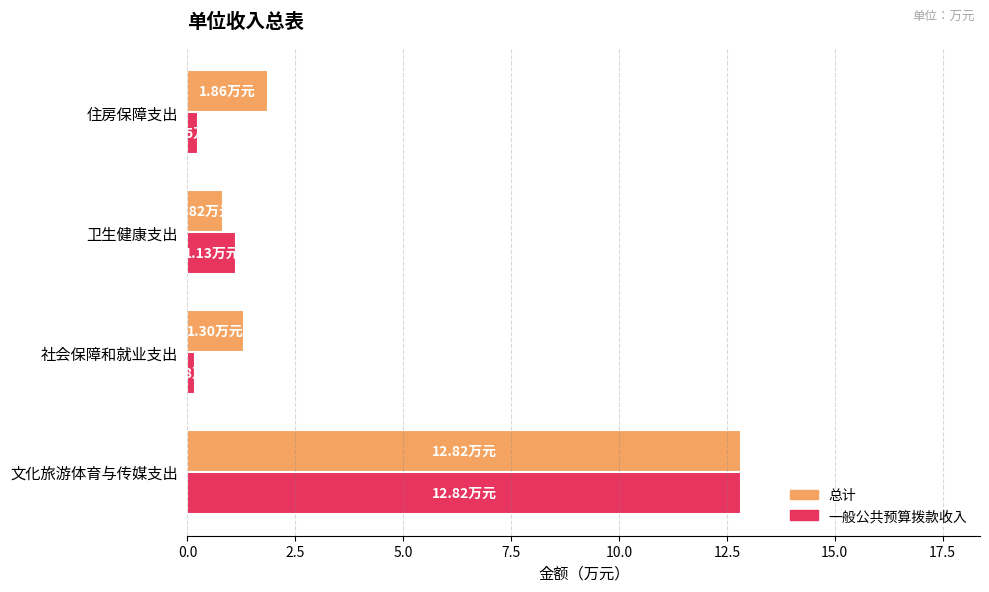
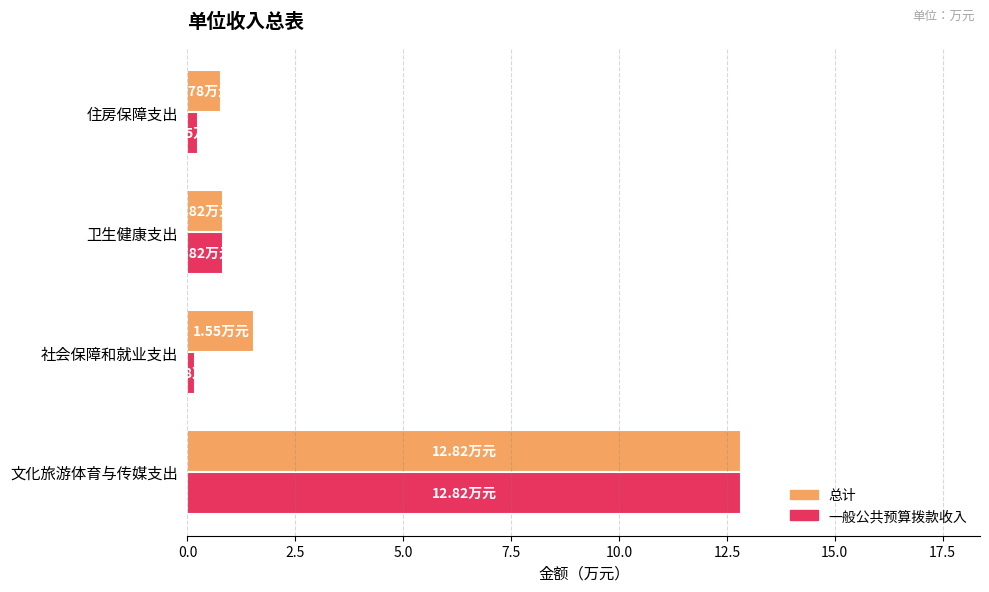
  {
    "总计": {
-     "住房保障支出": 1.9,
-     "社会保障和就业支出": 1.30,
+     "住房保障支出": 0.8,
+     "社会保障和就业支出": 1.55,
      "文化旅游体育与传媒支出": 12.82
    },
    "一般公共预算拨款收入": {
-     "卫生健康支出": 1.13,
+     "卫生健康支出": 0.82,
      "文化旅游体育与传媒支出": 12.82
    }
  }
